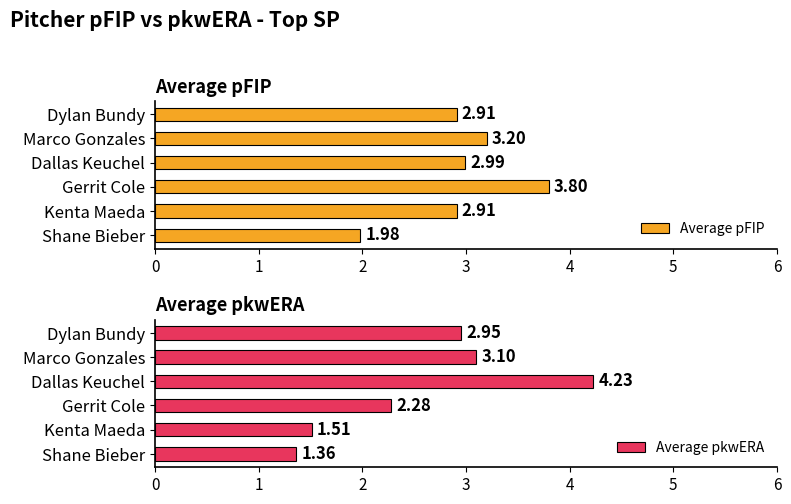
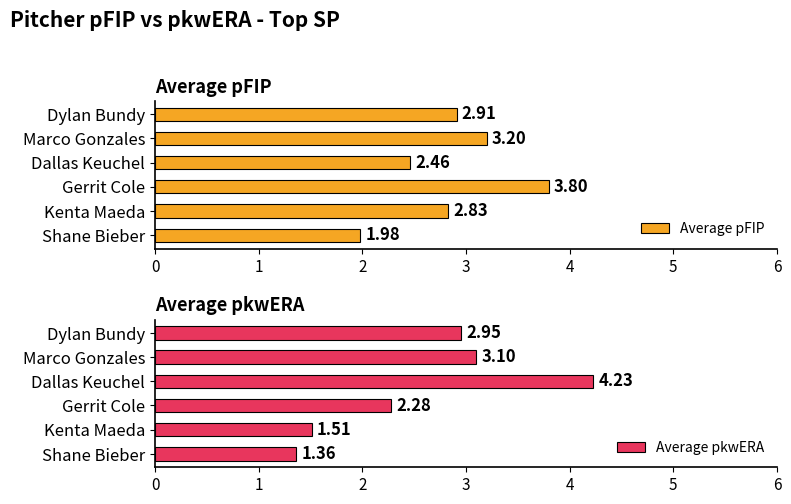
  {
    "Average pFIP": {
      "Dylan Bundy": 2.91,
      "Marco Gonzales": 3.20,
-     "Dallas Keuchel": 2.99,
+     "Dallas Keuchel": 2.46,
      "Gerrit Cole": 3.80,
-     "Kenta Maeda": 2.91,
+     "Kenta Maeda": 2.83,
      "Shane Bieber": 1.98
    },
    "Average pkwERA": {
      "Dylan Bundy": 2.95,
      "Marco Gonzales": 3.10,
      "Dallas Keuchel": 4.23,
      "Gerrit Cole": 2.28,
      "Kenta Maeda": 1.51,
      "Shane Bieber": 1.36
    }
  }
